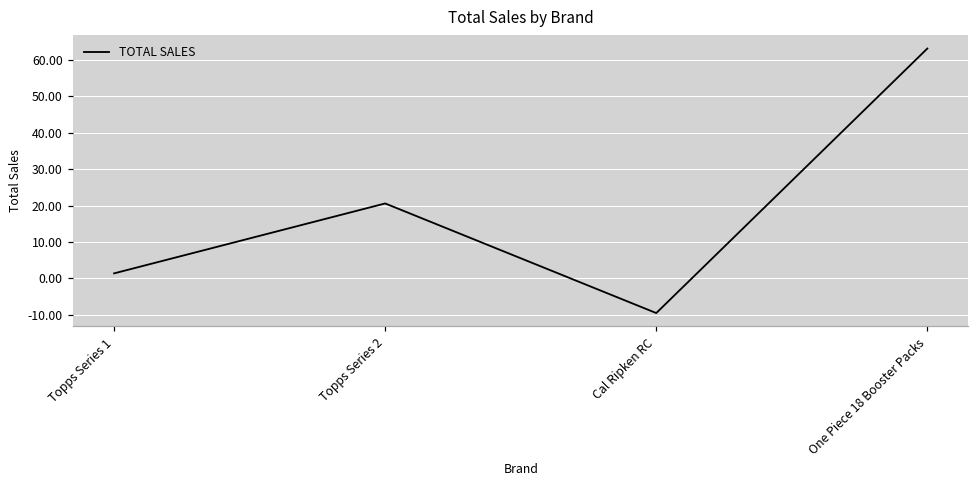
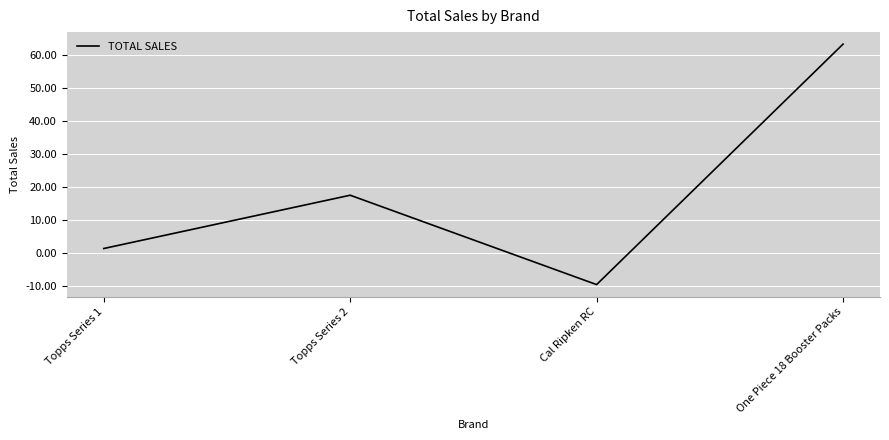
  {
    "Topps Series 1": 1,
-   "Topps Series 2": 21,
+   "Topps Series 2": 18,
    "Cal Ripken RC": -10,
    "One Piece 18 Booster Packs": 63
  }
